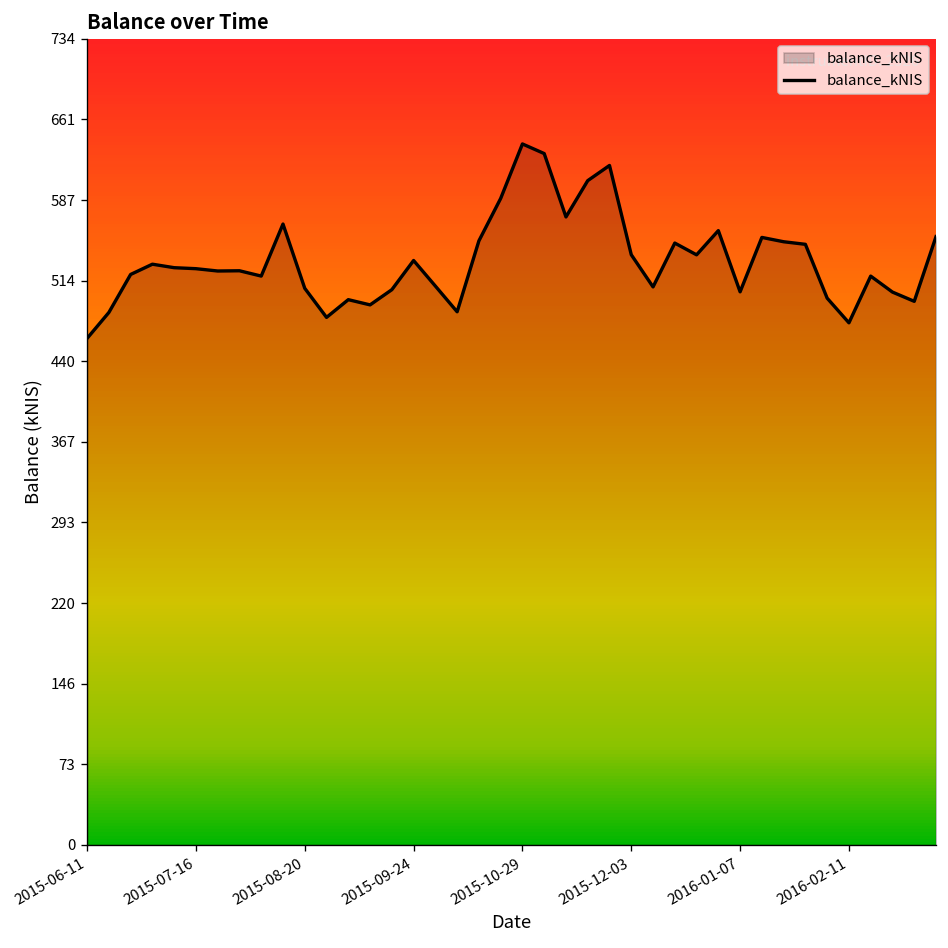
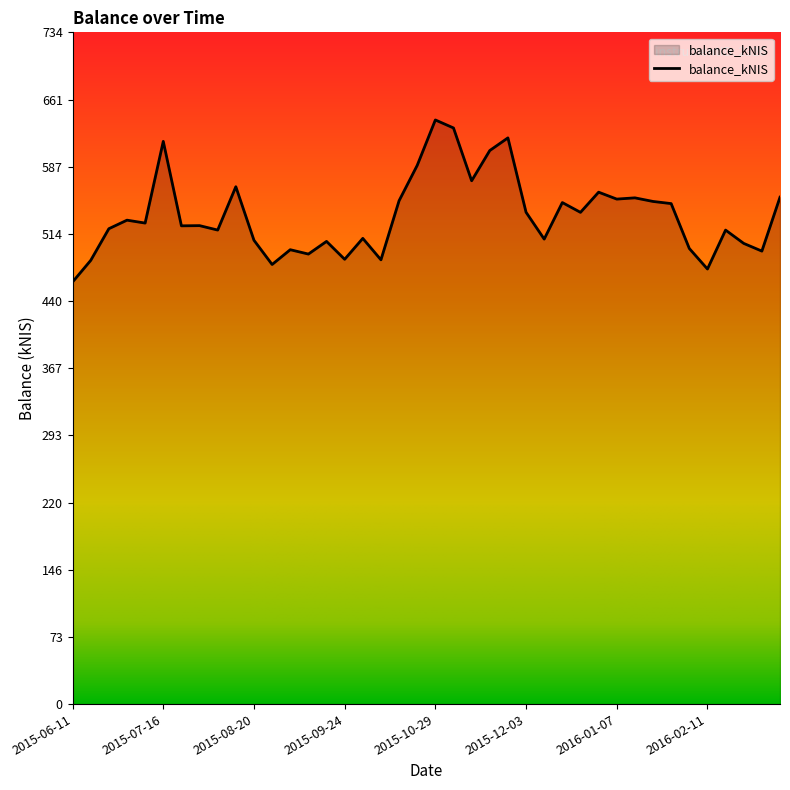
  {
    "2015-06-11": 460,
-   "2015-07-16": 530,
+   "2015-07-16": 620,
    "2015-08-20": 510,
-   "2015-09-24": 530,
+   "2015-09-24": 490,
    "2015-10-29": 640,
    "2015-12-03": 540,
-   "2016-01-07": 500,
+   "2016-01-07": 550,
    "2016-02-11": 480
  }
